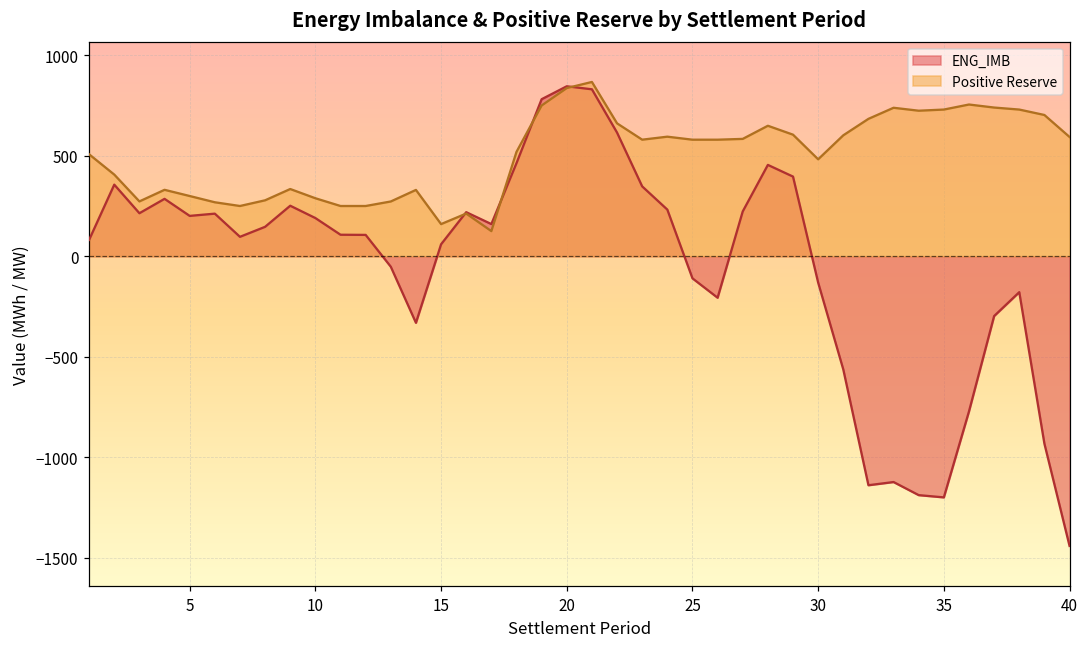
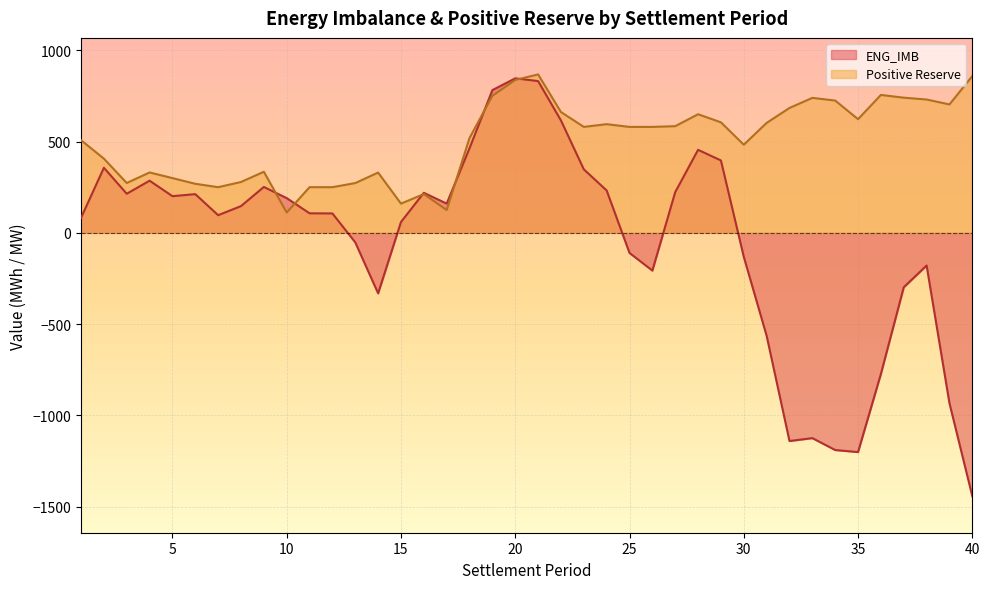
  {
    "Positive Reserve": {
      "5": 300,
-     "10": 290,
+     "10": 110,
      "15": 160,
      "25": 580,
      "30": 480,
-     "35": 730,
-     "40": 590
+     "35": 620,
+     "40": 860
    }
  }
